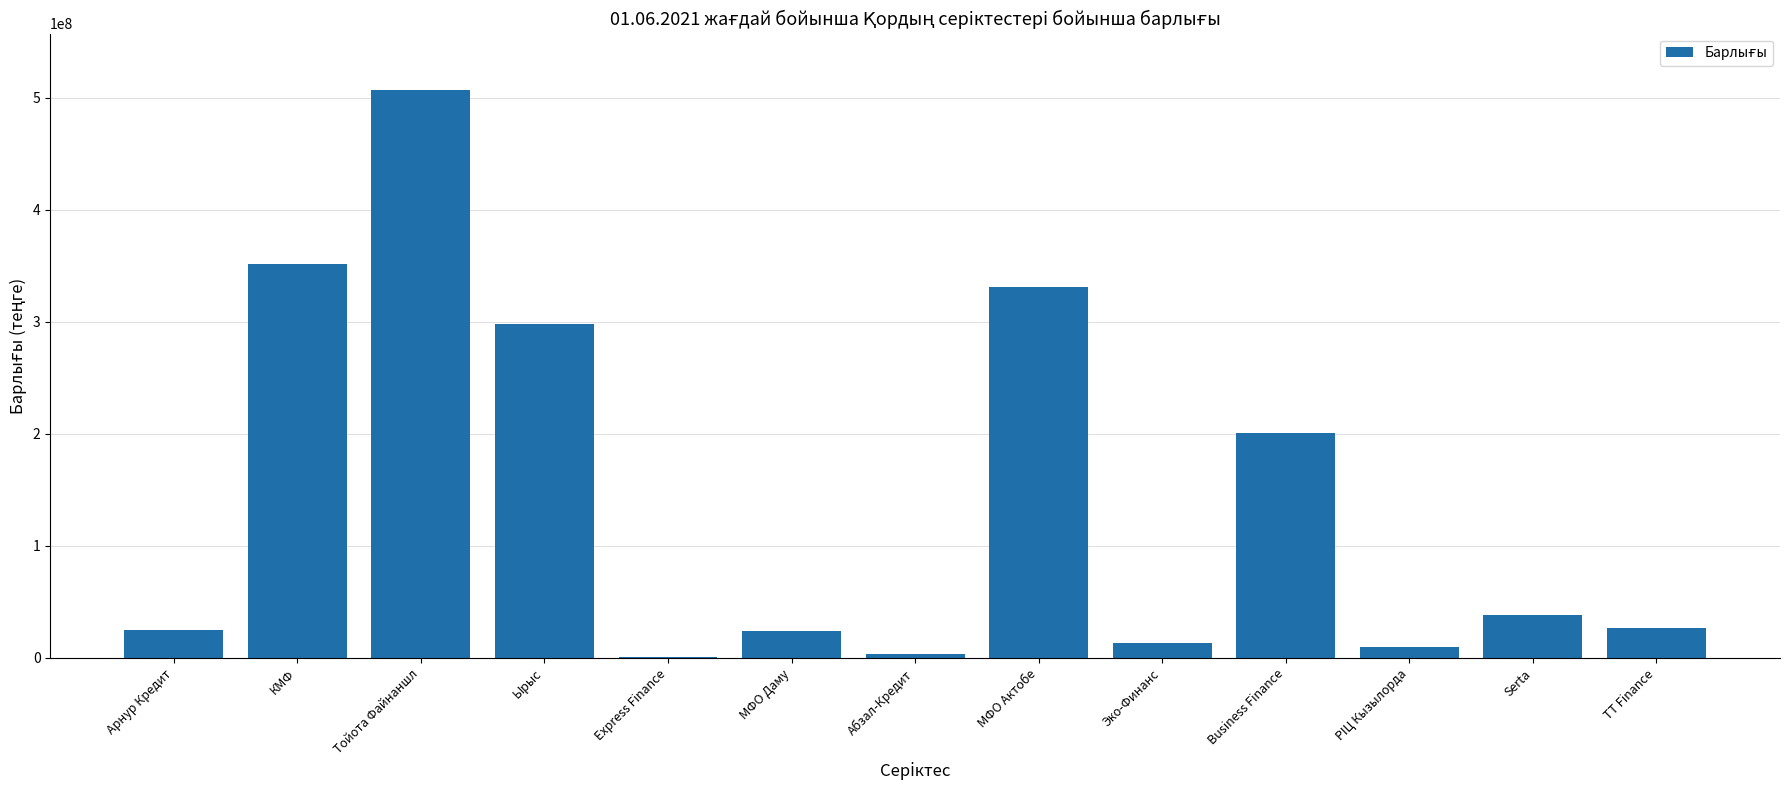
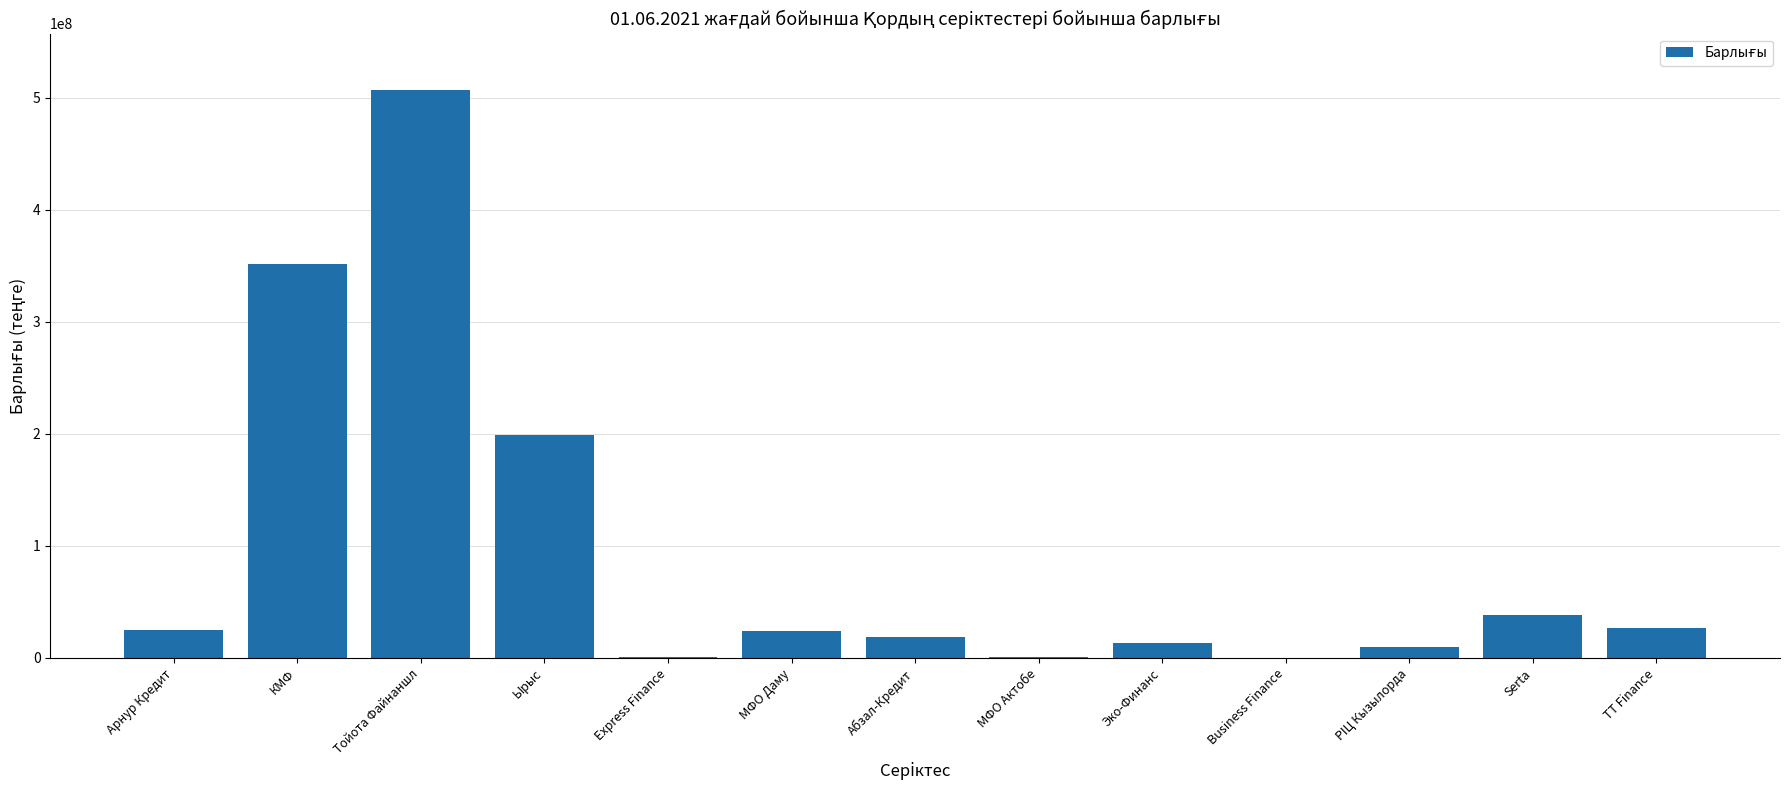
  {
    "Арнур Кредит": 25000000,
    "КМФ": 351000000,
    "Тойота Файнаншл": 507000000,
-   "Ырыс": 299000000,
+   "Ырыс": 199000000,
    "МФО Даму": 24000000,
-   "Абзал-Кредит": 4000000,
-   "МФО Актобе": 331000000,
+   "Абзал-Кредит": 18000000,
+   "МФО Актобе": 0,
    "Эко-Финанс": 13000000,
-   "Business Finance": 201000000,
+   "Business Finance": 0,
    "РІЦ Кызылорда": 10000000,
    "Serta": 38000000,
    "TT Finance": 26000000
  }
